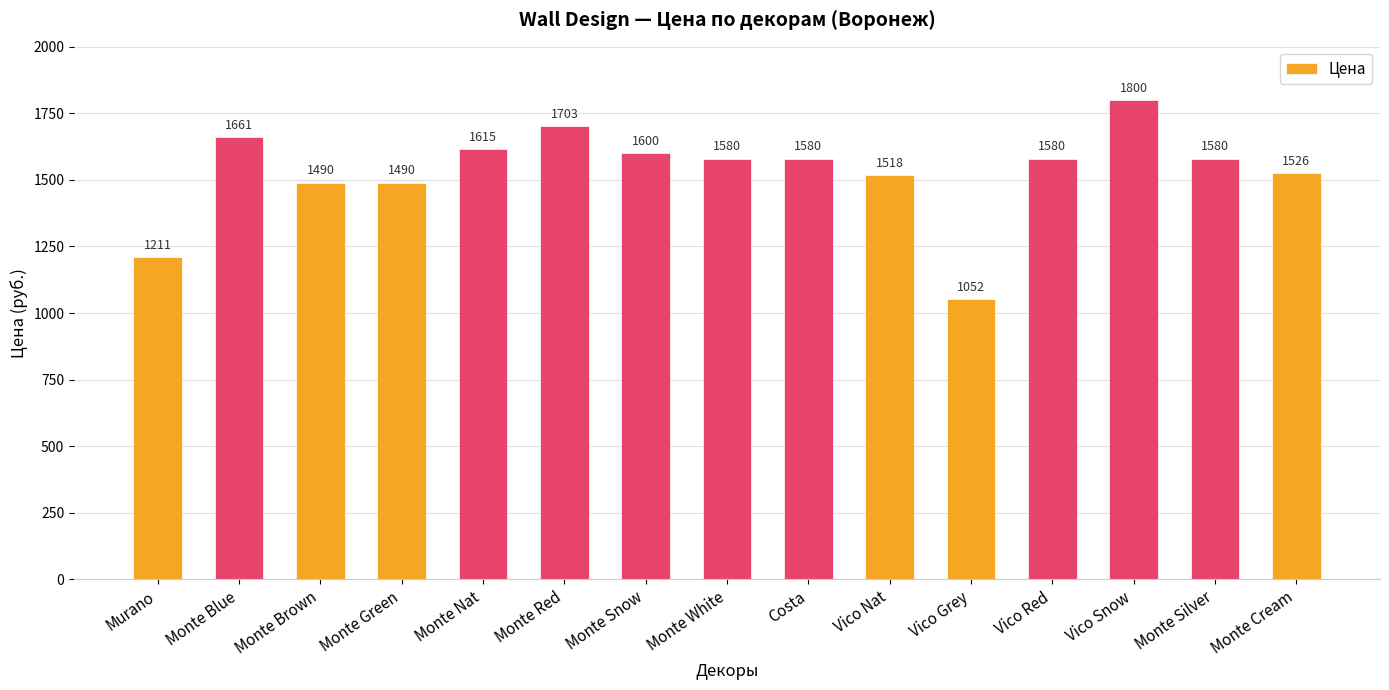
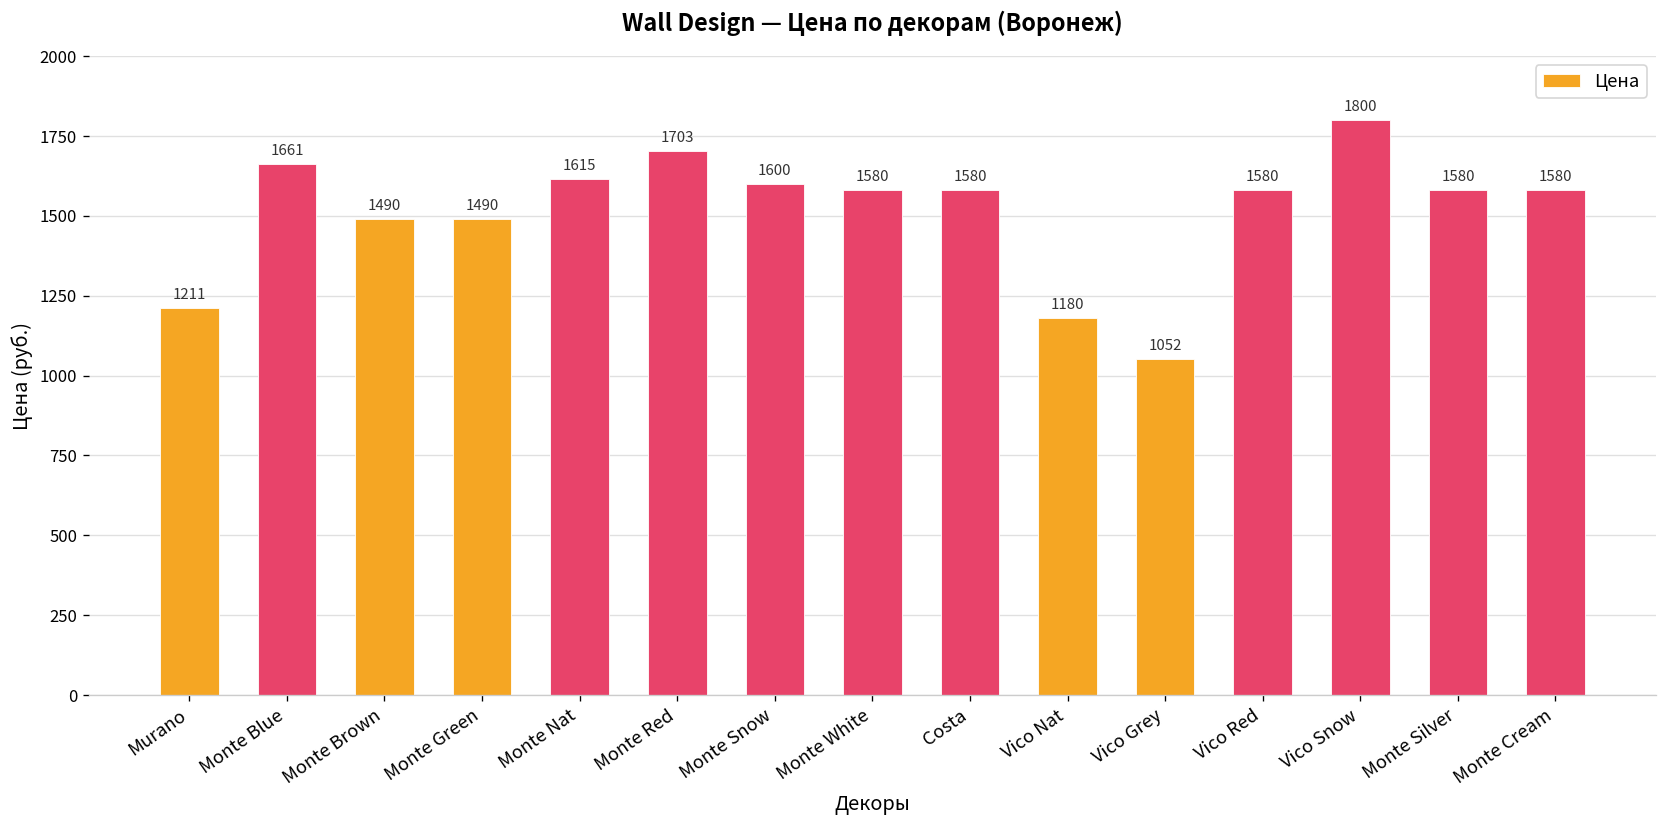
  {
    "Murano": 1211,
    "Monte Blue": 1661,
    "Monte Brown": 1490,
    "Monte Green": 1490,
    "Monte Nat": 1615,
    "Monte Red": 1703,
    "Monte Snow": 1600,
    "Monte White": 1580,
    "Costa": 1580,
-   "Vico Nat": 1518,
+   "Vico Nat": 1180,
    "Vico Grey": 1052,
    "Vico Red": 1580,
    "Vico Snow": 1800,
    "Monte Silver": 1580,
-   "Monte Cream": 1526
+   "Monte Cream": 1580
  }
